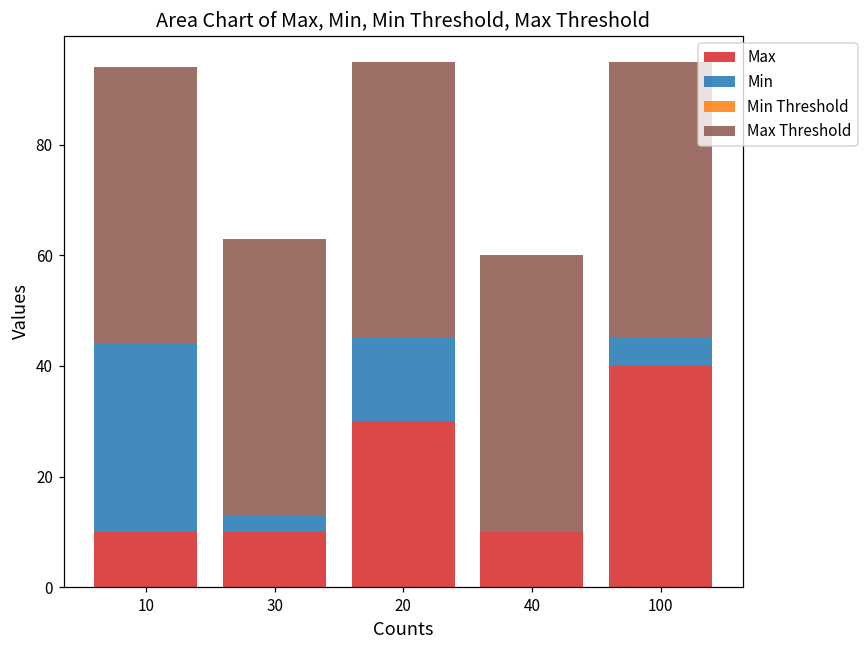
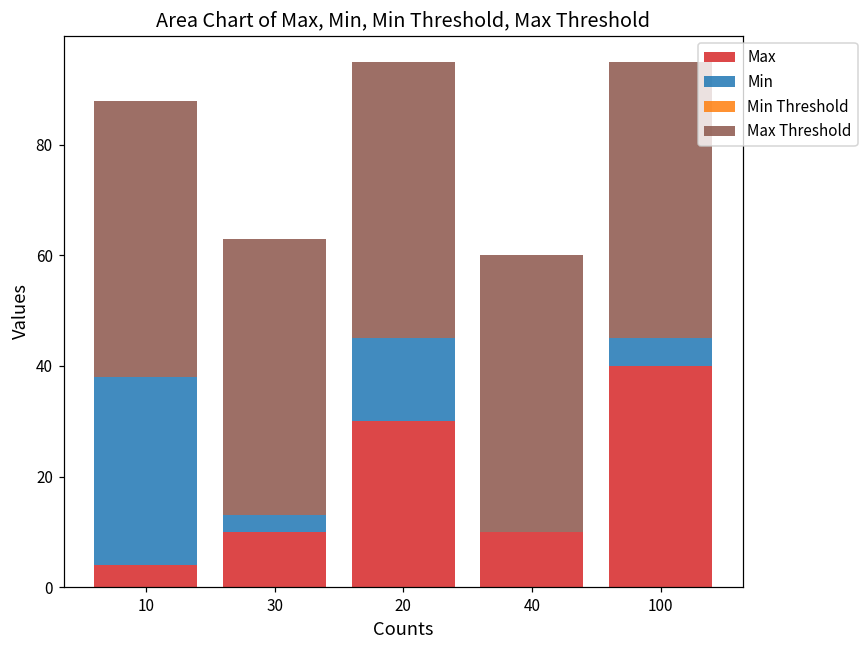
  {
    "Max": {
-     "10": 10,
+     "10": 4,
      "30": 10,
      "20": 30,
      "40": 10,
      "100": 40
    },
    "Min Threshold": {
      "40": 0
    },
    "Max Threshold": {
      "10": 50,
      "30": 50,
      "20": 50,
      "40": 50,
      "100": 50
    }
  }
